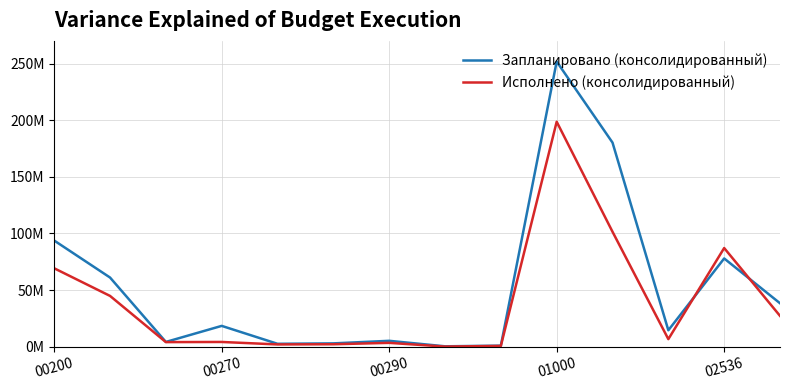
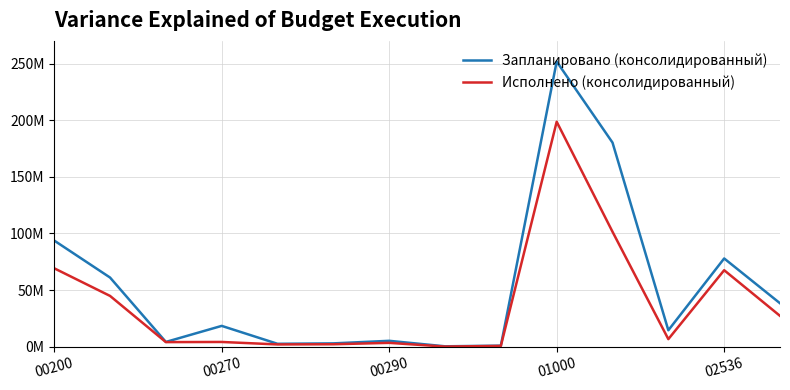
  {
    "Запланировано (консолидированный)": {
      "00200": 94000000,
      "00270": 18000000,
      "01000": 252000000,
      "02536": 78000000
    },
    "Исполнено (консолидированный)": {
      "00200": 69000000,
      "00270": 4000000,
      "01000": 199000000,
-     "02536": 87000000
+     "02536": 68000000
    }
  }
